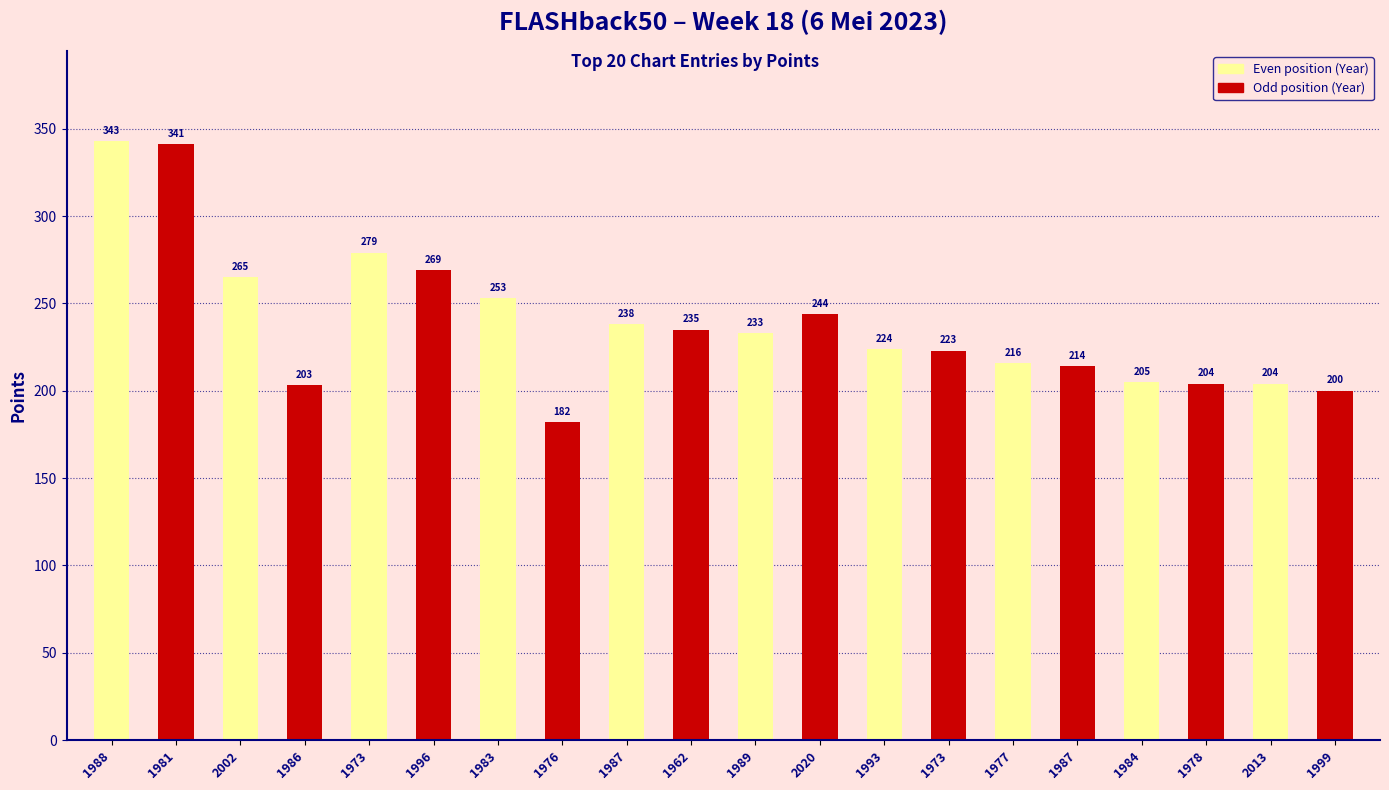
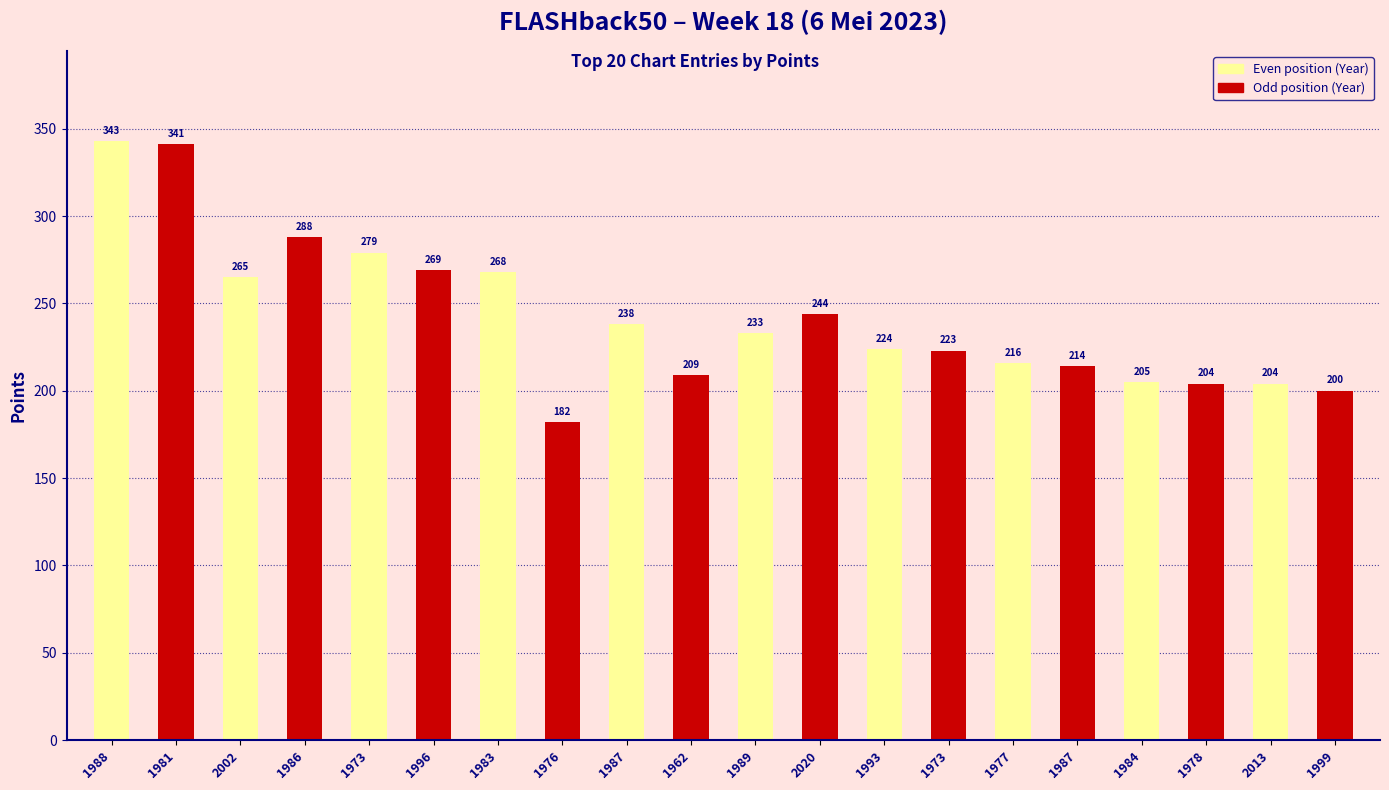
  {
    "1988": 343,
    "1981": 341,
    "2002": 265,
-   "1986": 203,
+   "1986": 288,
    "1996": 269,
-   "1983": 253,
+   "1983": 268,
    "1976": 182,
-   "1962": 235,
+   "1962": 209,
    "1989": 233,
    "2020": 244,
    "1993": 224,
    "1977": 216,
    "1984": 205,
    "1978": 204,
    "2013": 204,
    "1999": 200
  }
